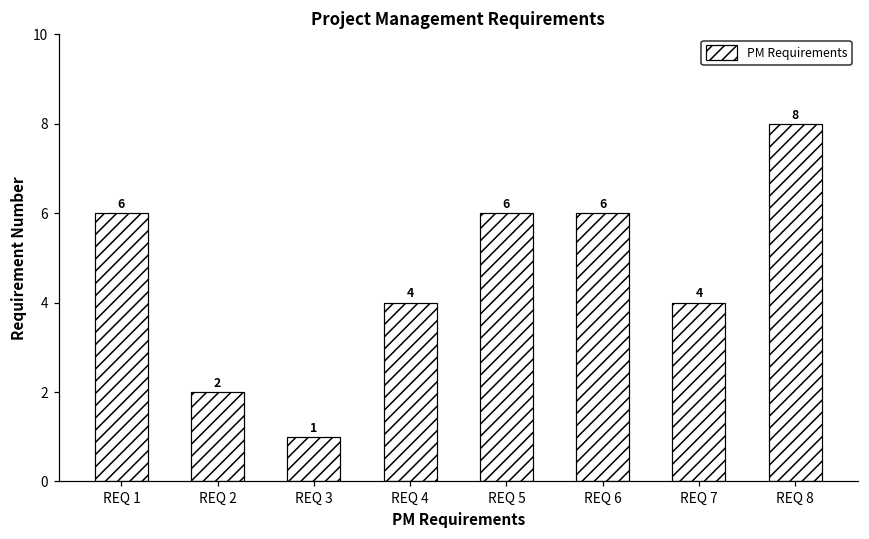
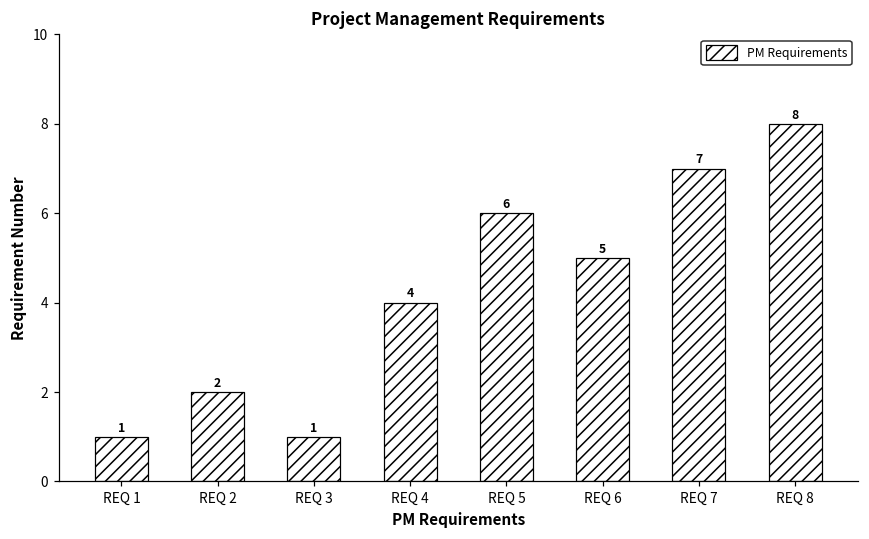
  {
-   "REQ 1": 6,
+   "REQ 1": 1,
    "REQ 2": 2,
    "REQ 3": 1,
    "REQ 4": 4,
    "REQ 5": 6,
-   "REQ 6": 6,
-   "REQ 7": 4,
+   "REQ 6": 5,
+   "REQ 7": 7,
    "REQ 8": 8
  }
